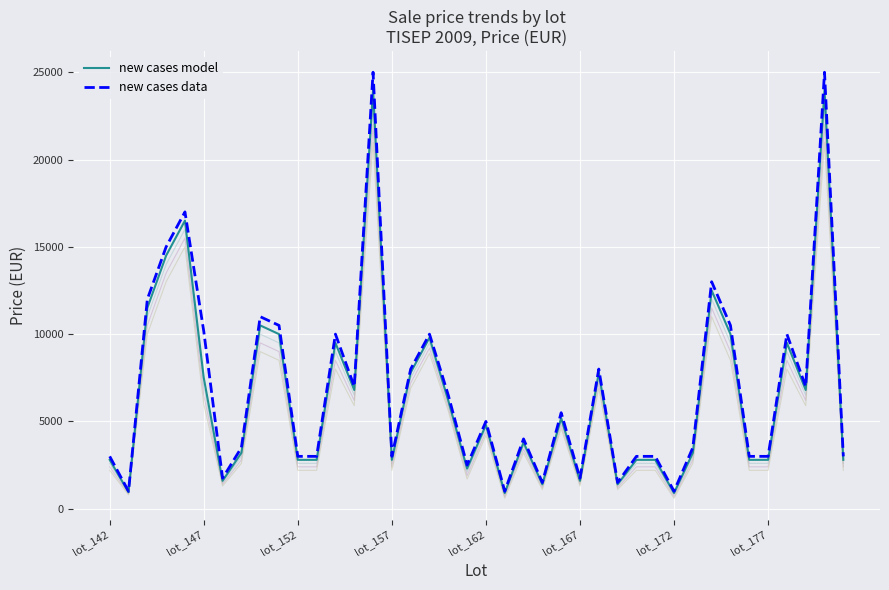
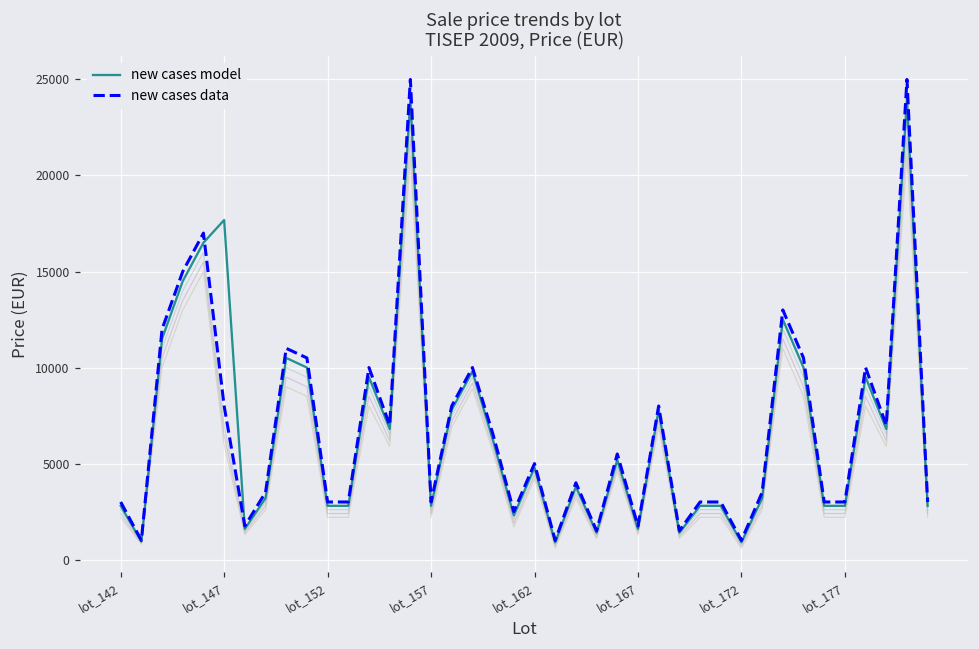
  {
    "new cases model": {
      "lot_142": 2800,
-     "lot_147": 7500,
+     "lot_147": 17700,
      "lot_152": 2800,
      "lot_157": 2800,
      "lot_162": 4800,
      "lot_177": 2800
    },
    "new cases data": {
      "lot_142": 3000,
-     "lot_147": 10200,
+     "lot_147": 8000,
      "lot_152": 3000,
      "lot_157": 3000,
      "lot_162": 5000,
      "lot_167": 1800,
      "lot_177": 3000
    }
  }
